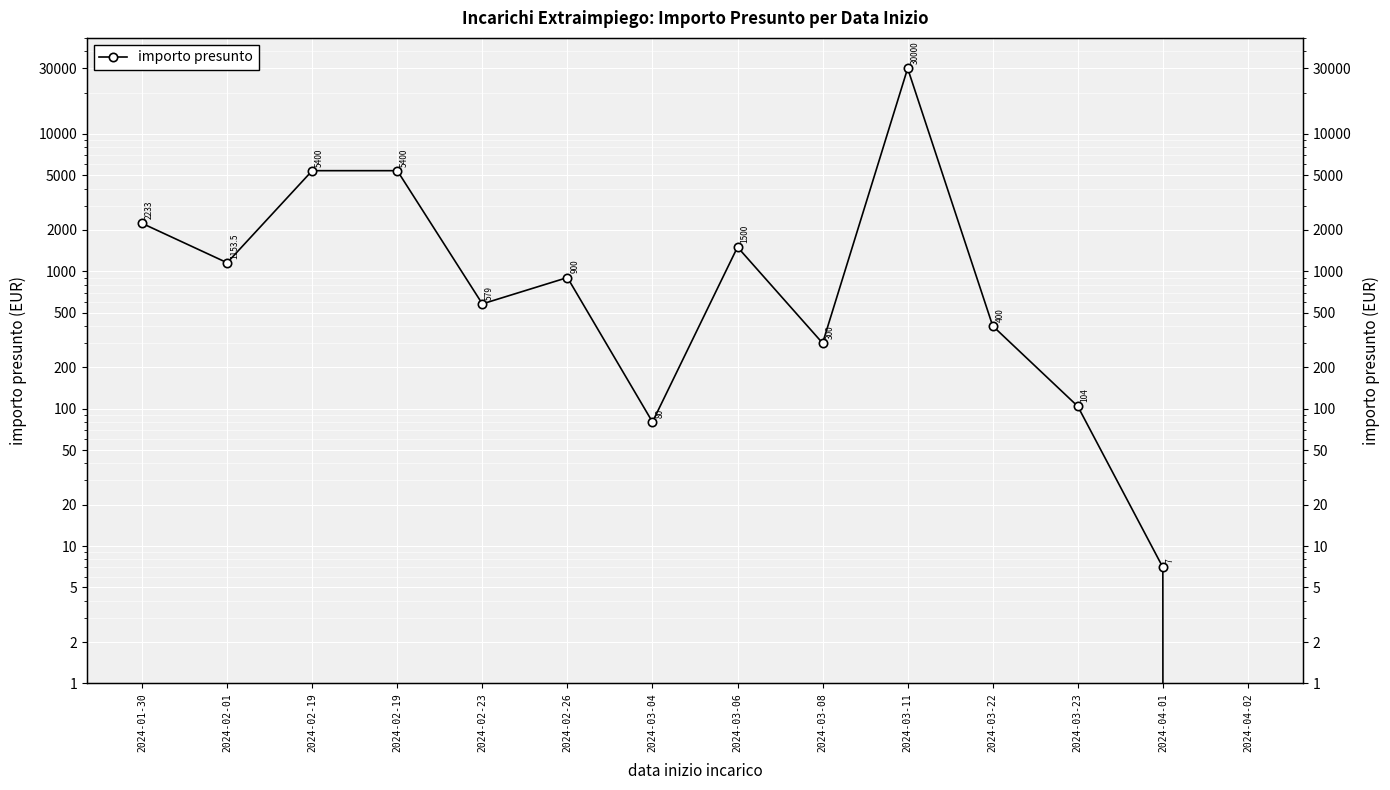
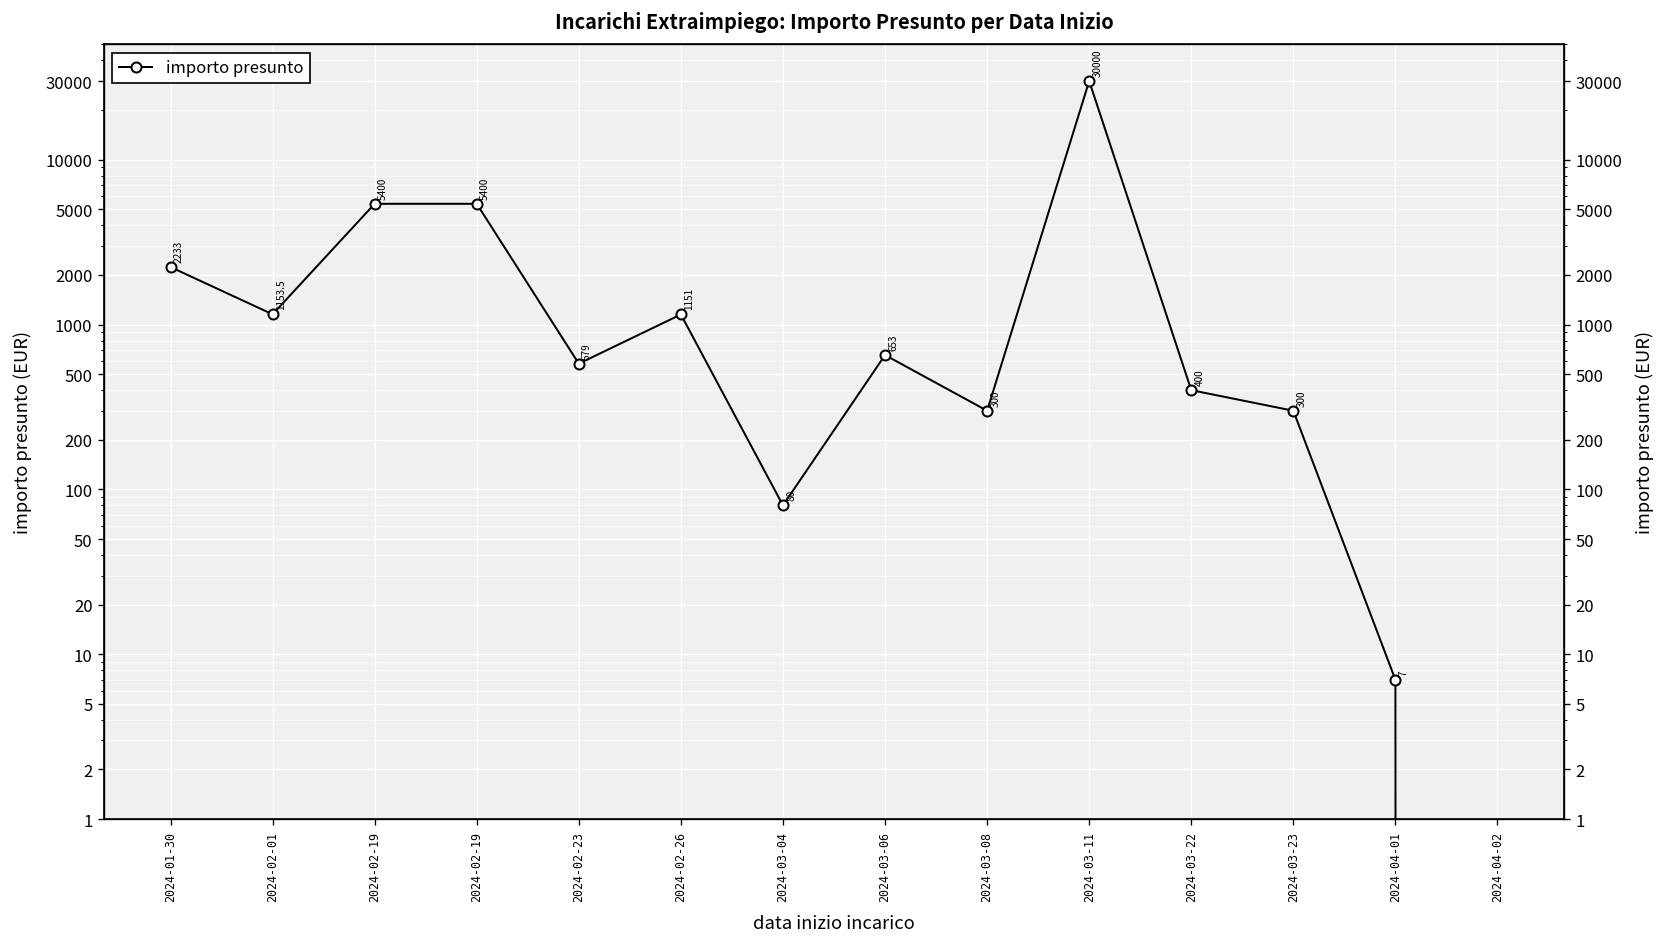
  {
    "2024-01-30": 2233,
    "2024-02-01": 1153.5,
    "2024-02-23": 579,
-   "2024-02-26": 900,
+   "2024-02-26": 1151,
    "2024-03-04": 80,
-   "2024-03-06": 1500,
+   "2024-03-06": 653,
    "2024-03-08": 300,
    "2024-03-11": 30000,
    "2024-03-22": 400,
-   "2024-03-23": 104,
+   "2024-03-23": 300,
    "2024-04-01": 7
  }
